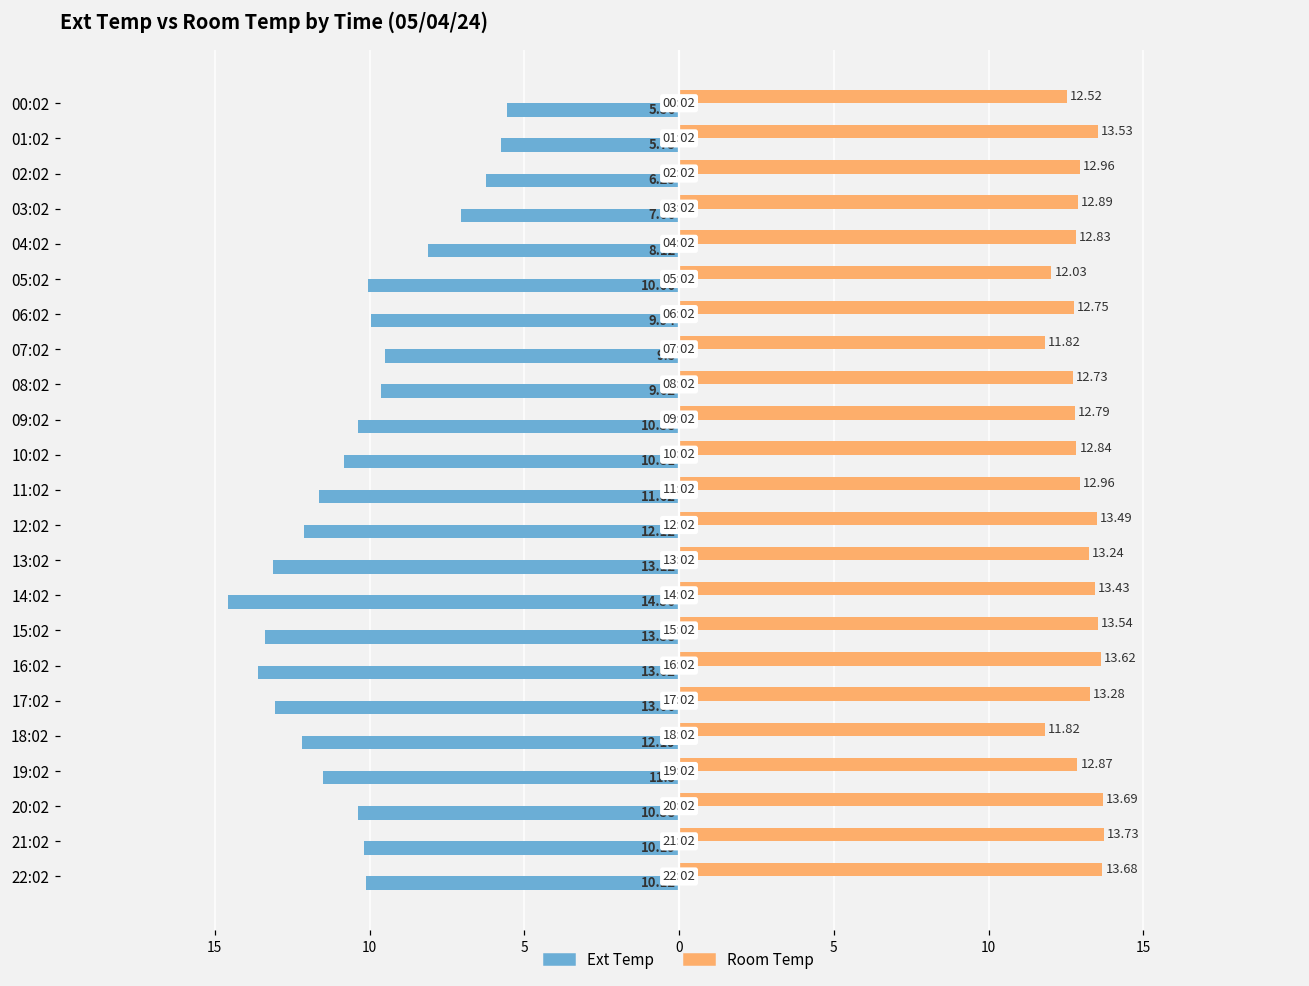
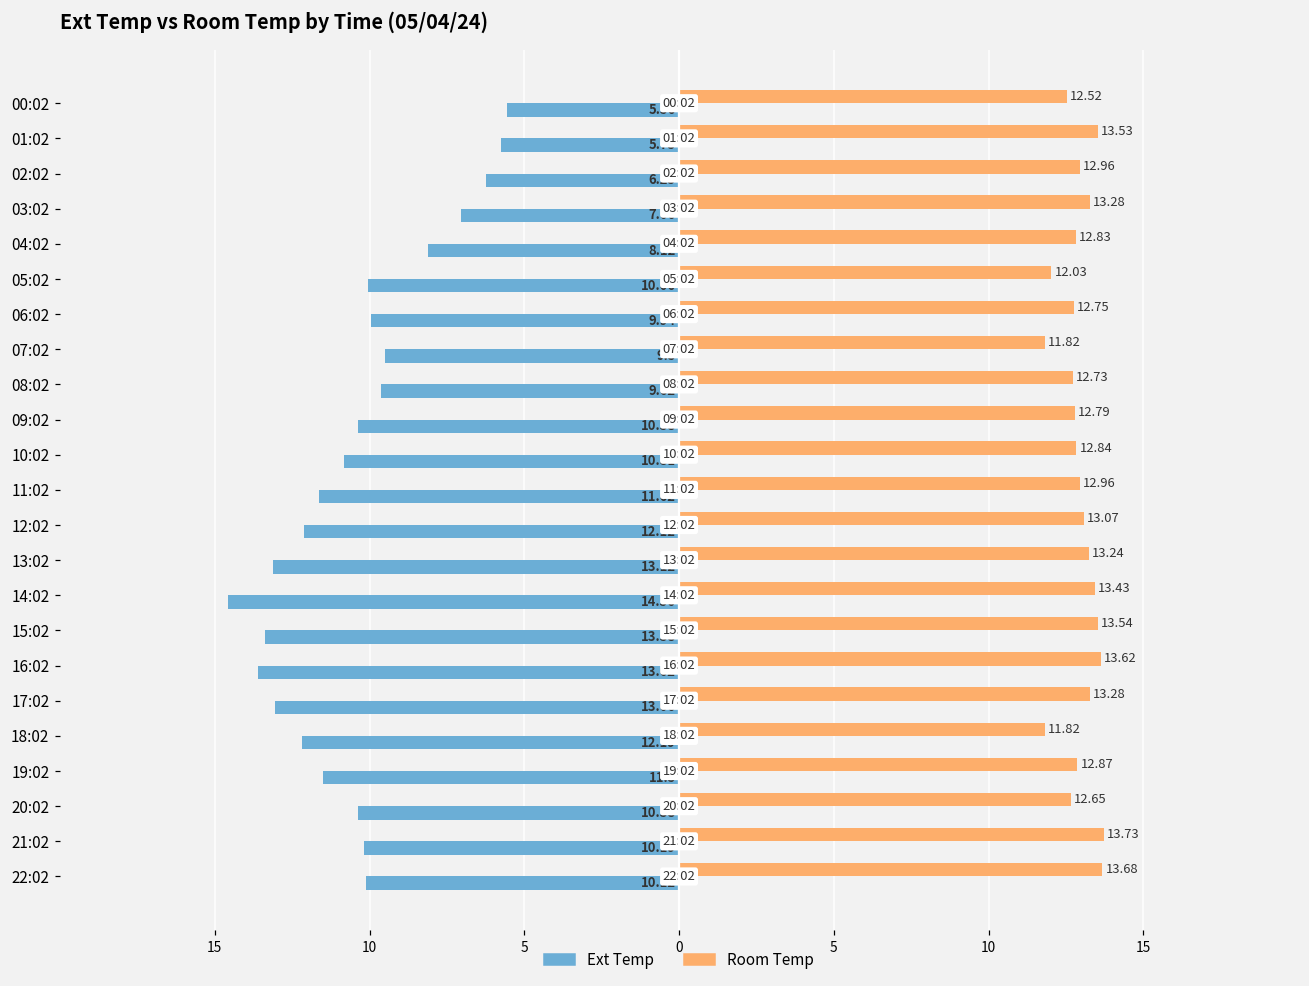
  {
    "Room Temp": {
      "00:02": 12.52,
      "01:02": 13.53,
      "02:02": 12.96,
-     "03:02": 12.89,
+     "03:02": 13.28,
      "04:02": 12.83,
      "05:02": 12.03,
      "06:02": 12.75,
      "07:02": 11.82,
      "08:02": 12.73,
      "09:02": 12.79,
      "10:02": 12.84,
      "11:02": 12.96,
-     "12:02": 13.49,
+     "12:02": 13.07,
      "13:02": 13.24,
      "14:02": 13.43,
      "15:02": 13.54,
      "16:02": 13.62,
      "17:02": 13.28,
      "18:02": 11.82,
      "19:02": 12.87,
-     "20:02": 13.69,
+     "20:02": 12.65,
      "21:02": 13.73,
      "22:02": 13.68
    }
  }
